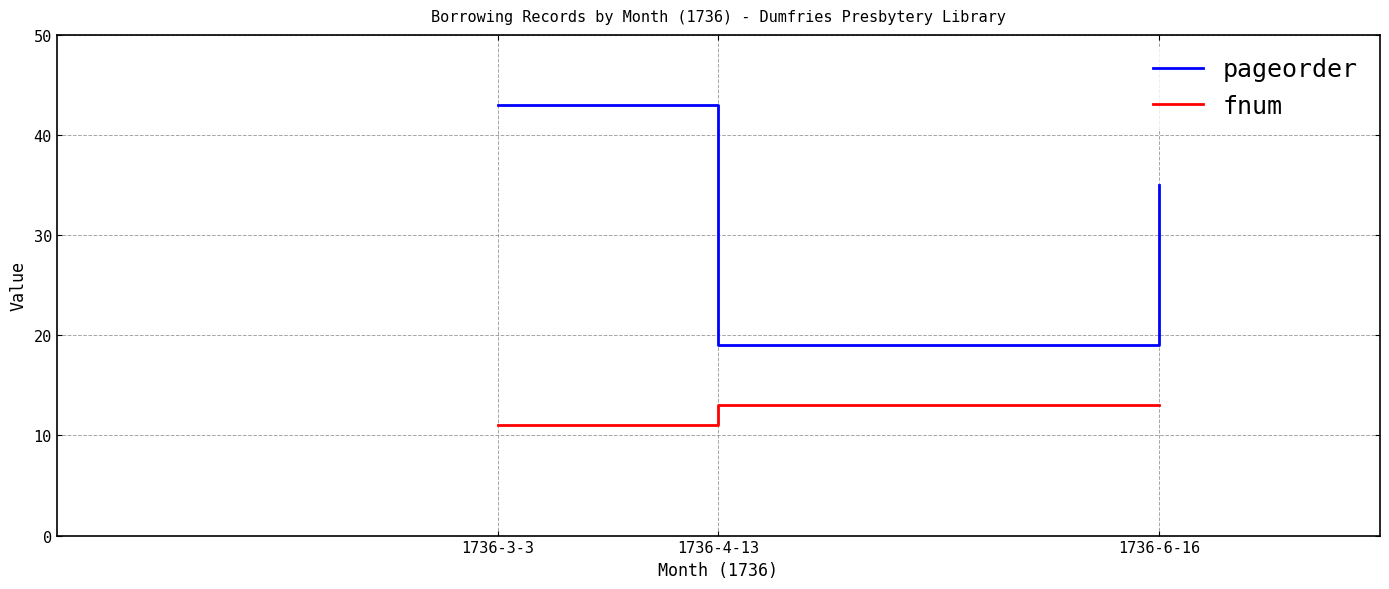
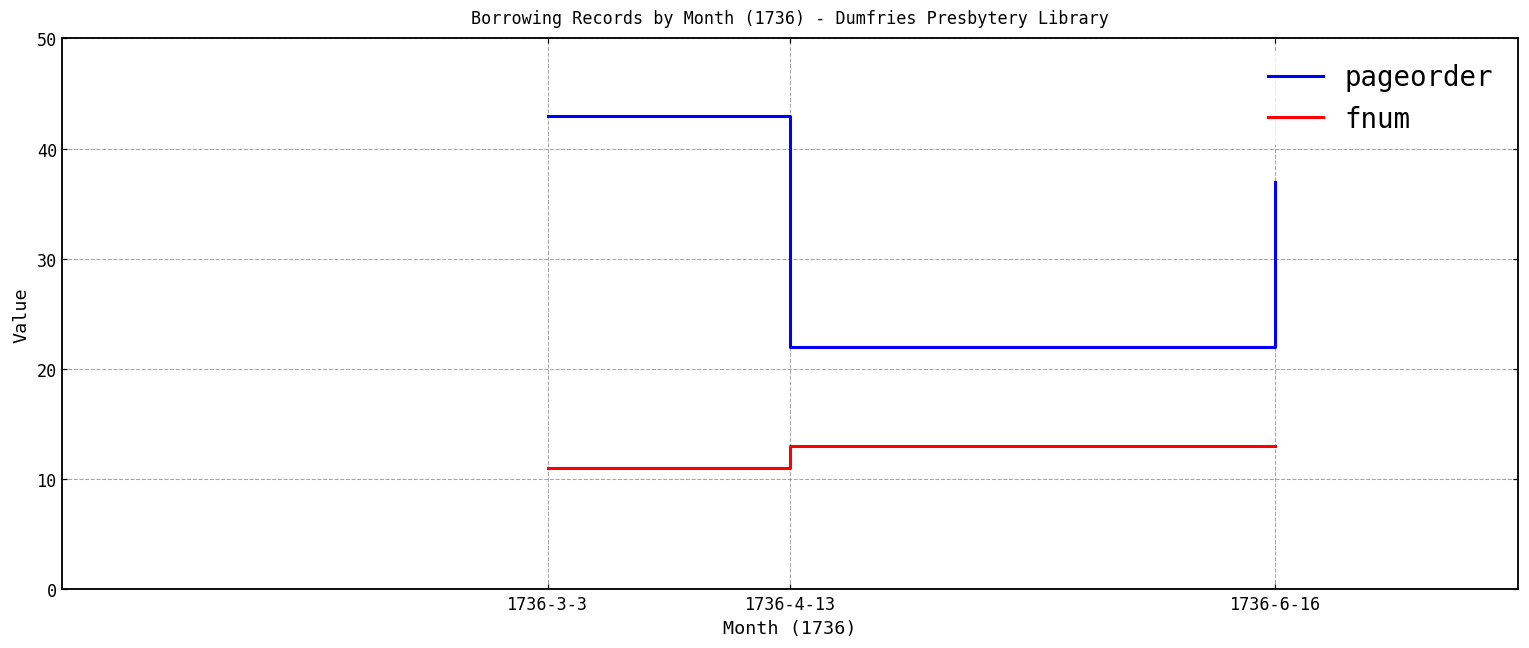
  {
    "pageorder": {
      "1736-3-3": 43,
-     "1736-4-13": 19,
-     "1736-6-16": 35
+     "1736-4-13": 22,
+     "1736-6-16": 37
    },
    "fnum": {
      "1736-3-3": 11,
      "1736-4-13": 13,
      "1736-6-16": 13
    }
  }
